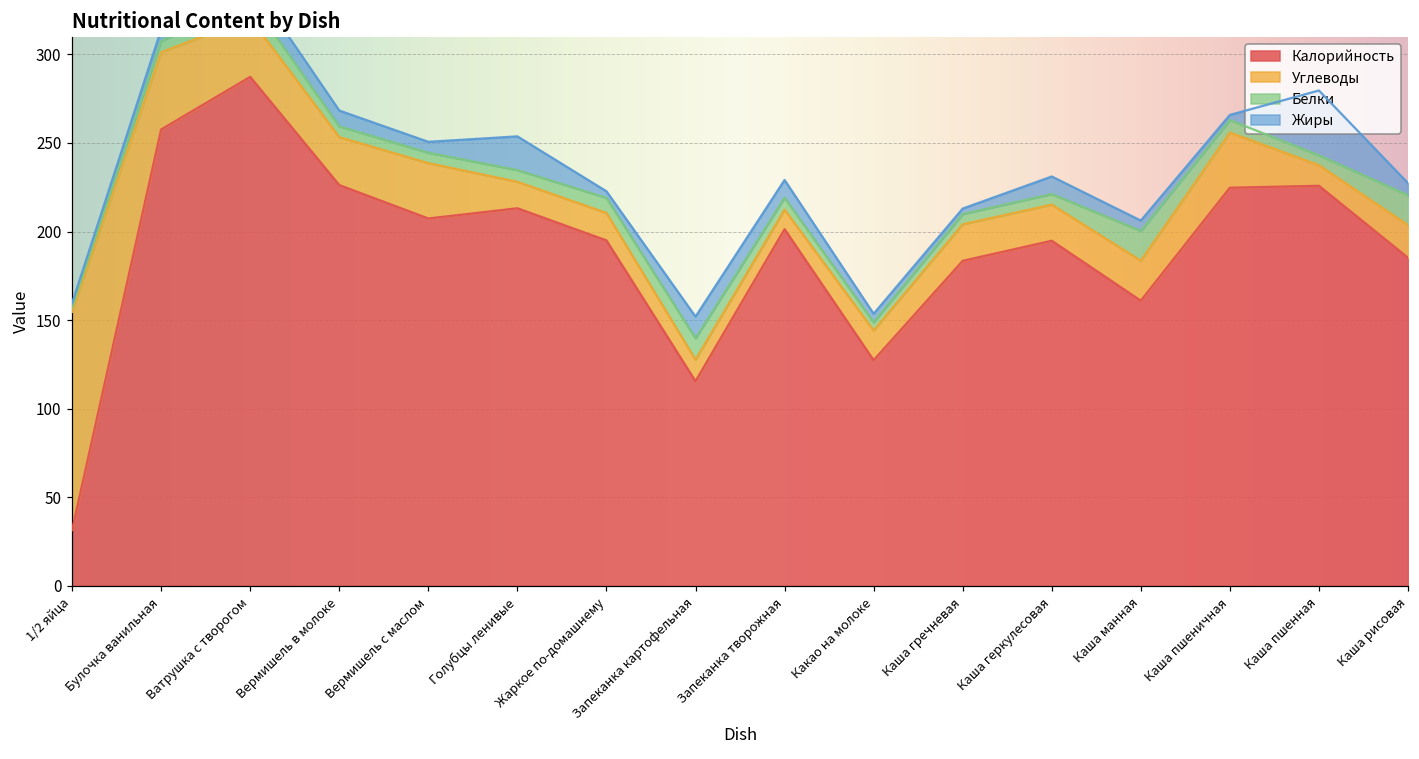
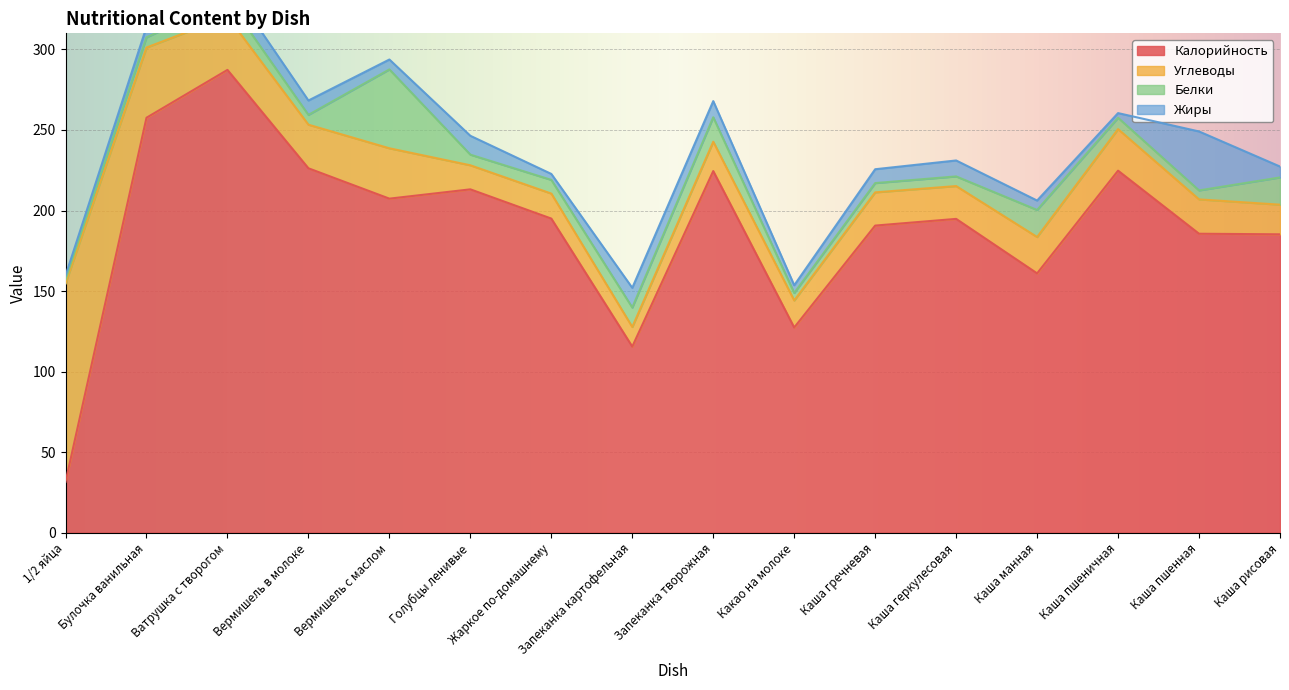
  {
    "Калорийность": {
      "1/2 яйца": 32,
      "Булочка ванильная": 258,
      "Ватрушка с творогом": 287,
      "Вермишель в молоке": 226,
      "Вермишель с маслом": 207,
      "Голубцы ленивые": 213,
      "Жаркое по-домашнему": 195,
      "Запеканка картофельная": 116,
-     "Запеканка творожная": 201,
+     "Запеканка творожная": 225,
      "Какао на молоке": 127,
-     "Каша гречневая": 183,
+     "Каша гречневая": 191,
      "Каша геркулесовая": 195,
      "Каша манная": 161,
      "Каша пшеничная": 225,
-     "Каша пшенная": 226,
+     "Каша пшенная": 186,
      "Каша рисовая": 185
    },
    "Углеводы": {
      "1/2 яйца": 123,
      "Булочка ванильная": 44,
      "Вермишель в молоке": 27,
      "Вермишель с маслом": 31,
      "Голубцы ленивые": 15,
      "Жаркое по-домашнему": 16,
      "Запеканка картофельная": 12,
-     "Запеканка творожная": 11,
+     "Запеканка творожная": 18,
      "Какао на молоке": 17,
      "Каша гречневая": 21,
      "Каша геркулесовая": 20,
      "Каша манная": 23,
-     "Каша пшеничная": 31,
-     "Каша пшенная": 12,
+     "Каша пшеничная": 26,
+     "Каша пшенная": 21,
      "Каша рисовая": 18
    },
    "Белки": {
      "1/2 яйца": 3,
      "Булочка ванильная": 6,
      "Вермишель в молоке": 6,
-     "Вермишель с маслом": 6,
+     "Вермишель с маслом": 49,
      "Голубцы ленивые": 7,
      "Жаркое по-домашнему": 9,
      "Запеканка картофельная": 12,
-     "Запеканка творожная": 7,
+     "Запеканка творожная": 15,
      "Какао на молоке": 5,
      "Каша гречневая": 6,
      "Каша геркулесовая": 6,
      "Каша манная": 17,
      "Каша пшеничная": 7,
      "Каша пшенная": 6,
      "Каша рисовая": 17
    },
    "Жиры": {
      "1/2 яйца": 2,
      "Вермишель в молоке": 9,
      "Вермишель с маслом": 6,
-     "Голубцы ленивые": 19,
+     "Голубцы ленивые": 12,
      "Жаркое по-домашнему": 4,
      "Запеканка картофельная": 12,
      "Запеканка творожная": 10,
      "Какао на молоке": 5,
-     "Каша гречневая": 3,
+     "Каша гречневая": 9,
      "Каша геркулесовая": 10,
      "Каша манная": 6,
      "Каша пшеничная": 3,
      "Каша рисовая": 7
    }
  }
